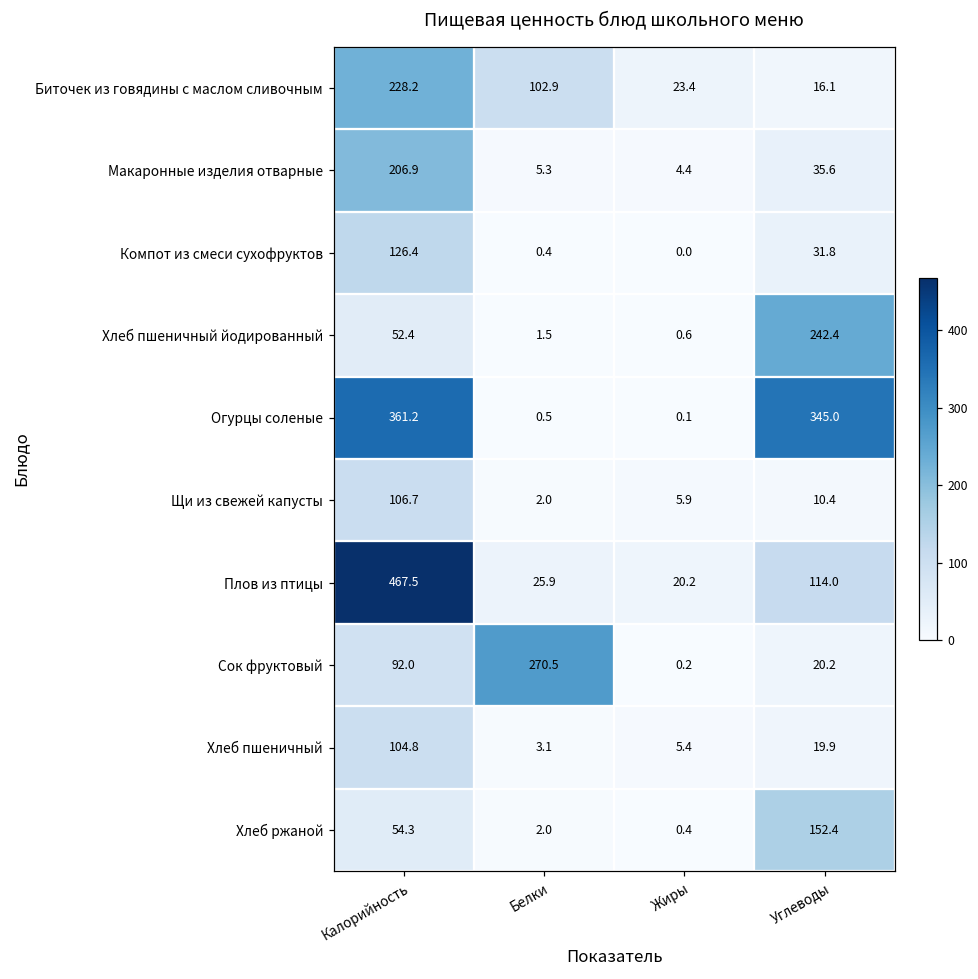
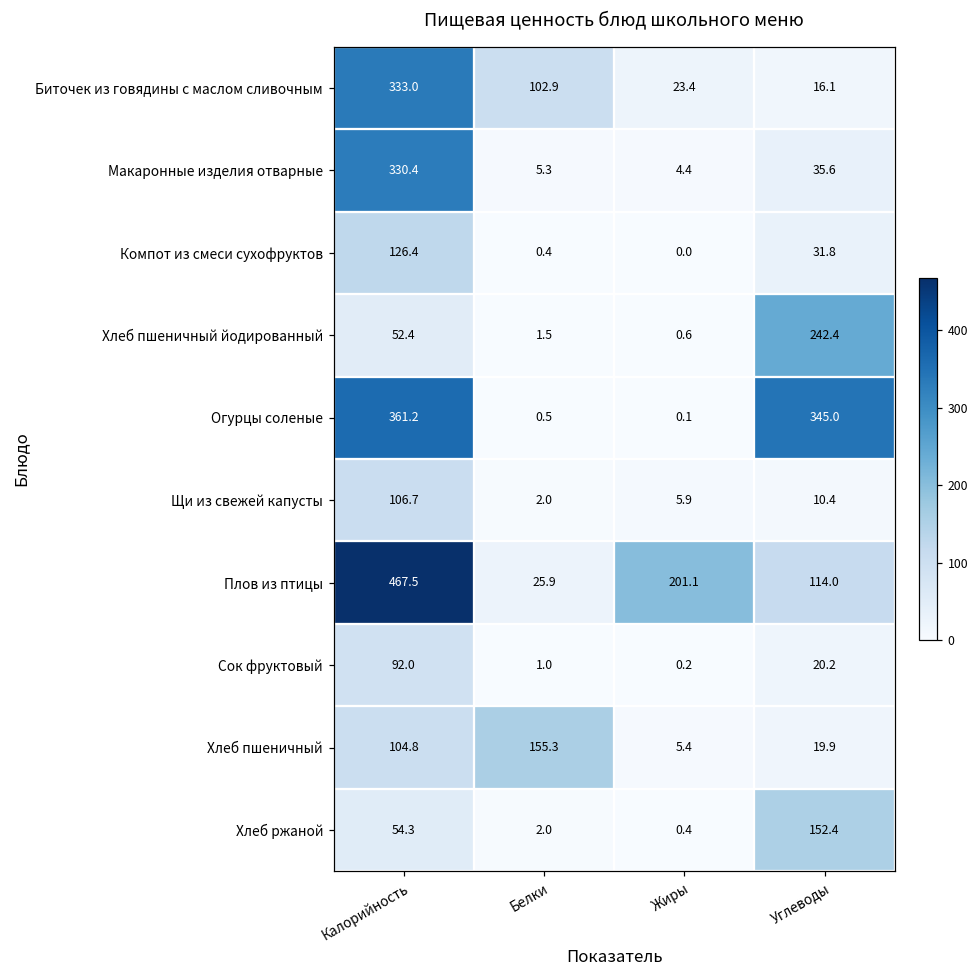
  {
    "Биточек из говядины с маслом сливочным": {
-     "Калорийность": 228.2,
+     "Калорийность": 333.0,
      "Белки": 102.9,
      "Жиры": 23.4,
      "Углеводы": 16.1
    },
    "Макаронные изделия отварные": {
-     "Калорийность": 206.9,
+     "Калорийность": 330.4,
      "Белки": 5.3,
      "Жиры": 4.4,
      "Углеводы": 35.6
    },
    "Компот из смеси сухофруктов": {
      "Калорийность": 126.4,
      "Белки": 0.4,
      "Жиры": 0.0,
      "Углеводы": 31.8
    },
    "Хлеб пшеничный йодированный": {
      "Калорийность": 52.4,
      "Белки": 1.5,
      "Жиры": 0.6,
      "Углеводы": 242.4
    },
    "Огурцы соленые": {
      "Калорийность": 361.2,
      "Белки": 0.5,
      "Жиры": 0.1,
      "Углеводы": 345.0
    },
    "Щи из свежей капусты": {
      "Калорийность": 106.7,
      "Белки": 2.0,
      "Жиры": 5.9,
      "Углеводы": 10.4
    },
    "Плов из птицы": {
      "Калорийность": 467.5,
      "Белки": 25.9,
-     "Жиры": 20.2,
+     "Жиры": 201.1,
      "Углеводы": 114.0
    },
    "Сок фруктовый": {
      "Калорийность": 92.0,
-     "Белки": 270.5,
+     "Белки": 1.0,
      "Жиры": 0.2,
      "Углеводы": 20.2
    },
    "Хлеб пшеничный": {
      "Калорийность": 104.8,
-     "Белки": 3.1,
+     "Белки": 155.3,
      "Жиры": 5.4,
      "Углеводы": 19.9
    },
    "Хлеб ржаной": {
      "Калорийность": 54.3,
      "Белки": 2.0,
      "Жиры": 0.4,
      "Углеводы": 152.4
    }
  }
